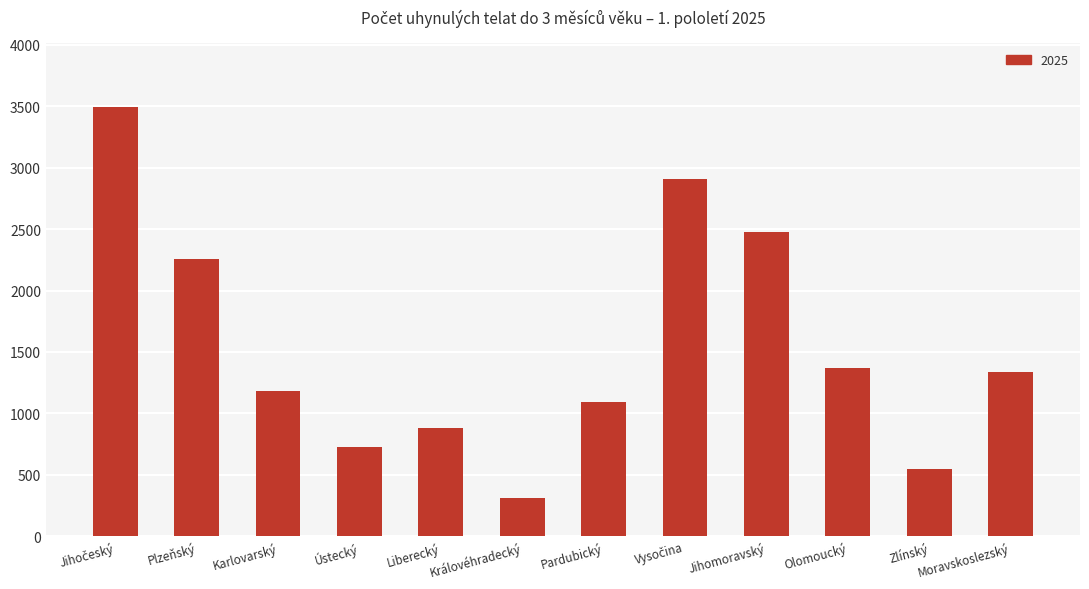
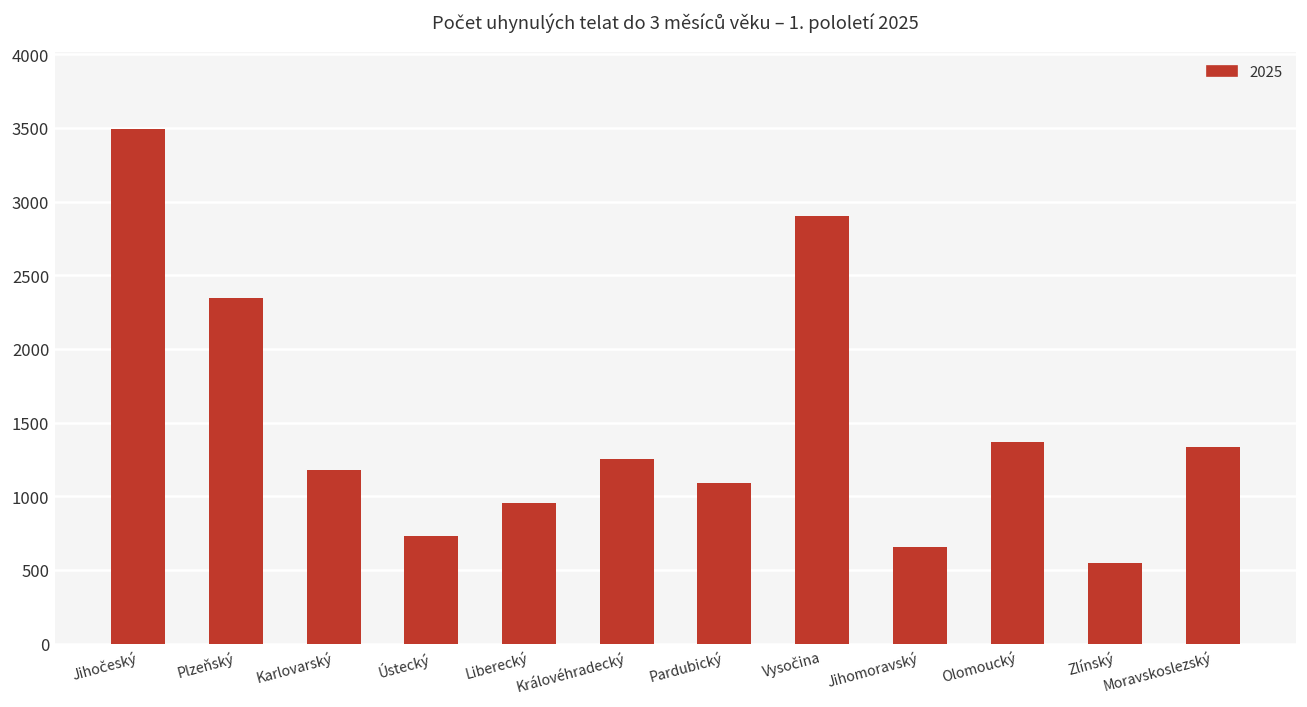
  {
    "Jihočeský": 3490,
-   "Plzeňský": 2260,
+   "Plzeňský": 2340,
    "Karlovarský": 1180,
    "Ústecký": 730,
-   "Liberecký": 880,
-   "Královéhradecký": 320,
+   "Liberecký": 950,
+   "Královéhradecký": 1250,
    "Pardubický": 1090,
    "Vysočina": 2910,
-   "Jihomoravský": 2480,
+   "Jihomoravský": 660,
    "Olomoucký": 1370,
    "Zlínský": 550,
    "Moravskoslezský": 1330
  }
